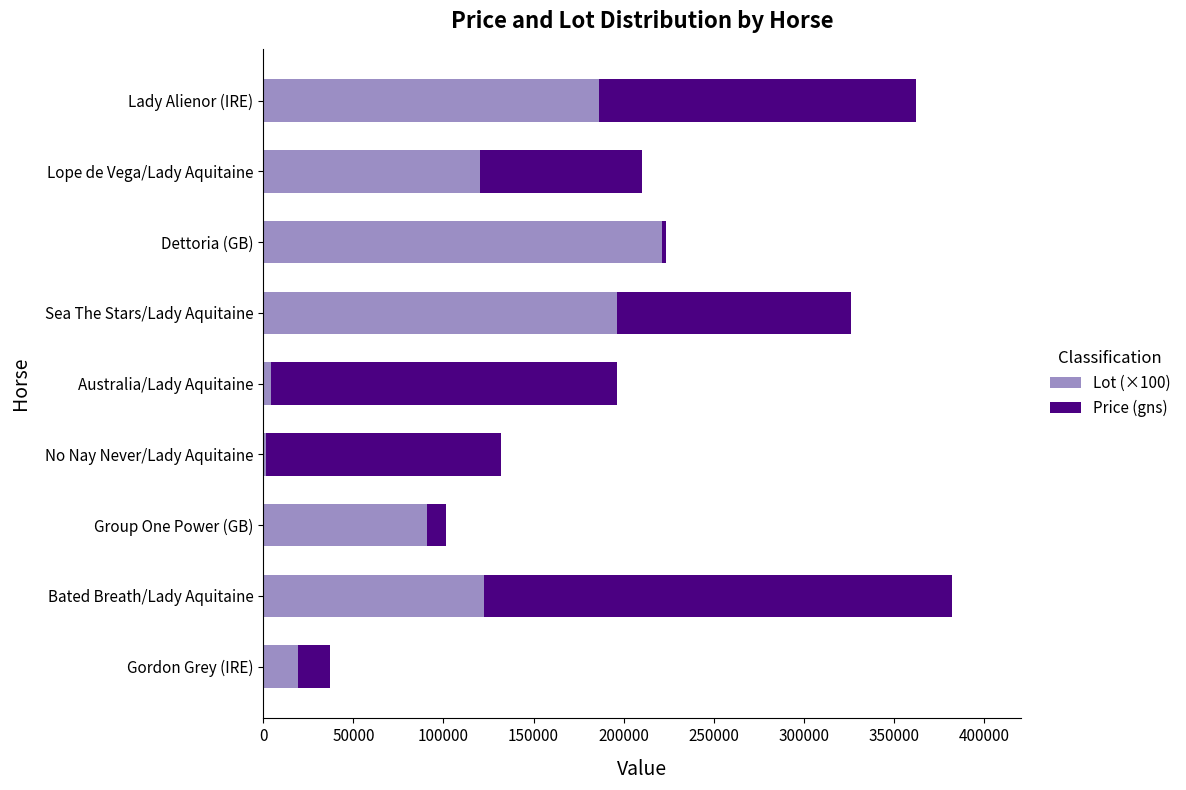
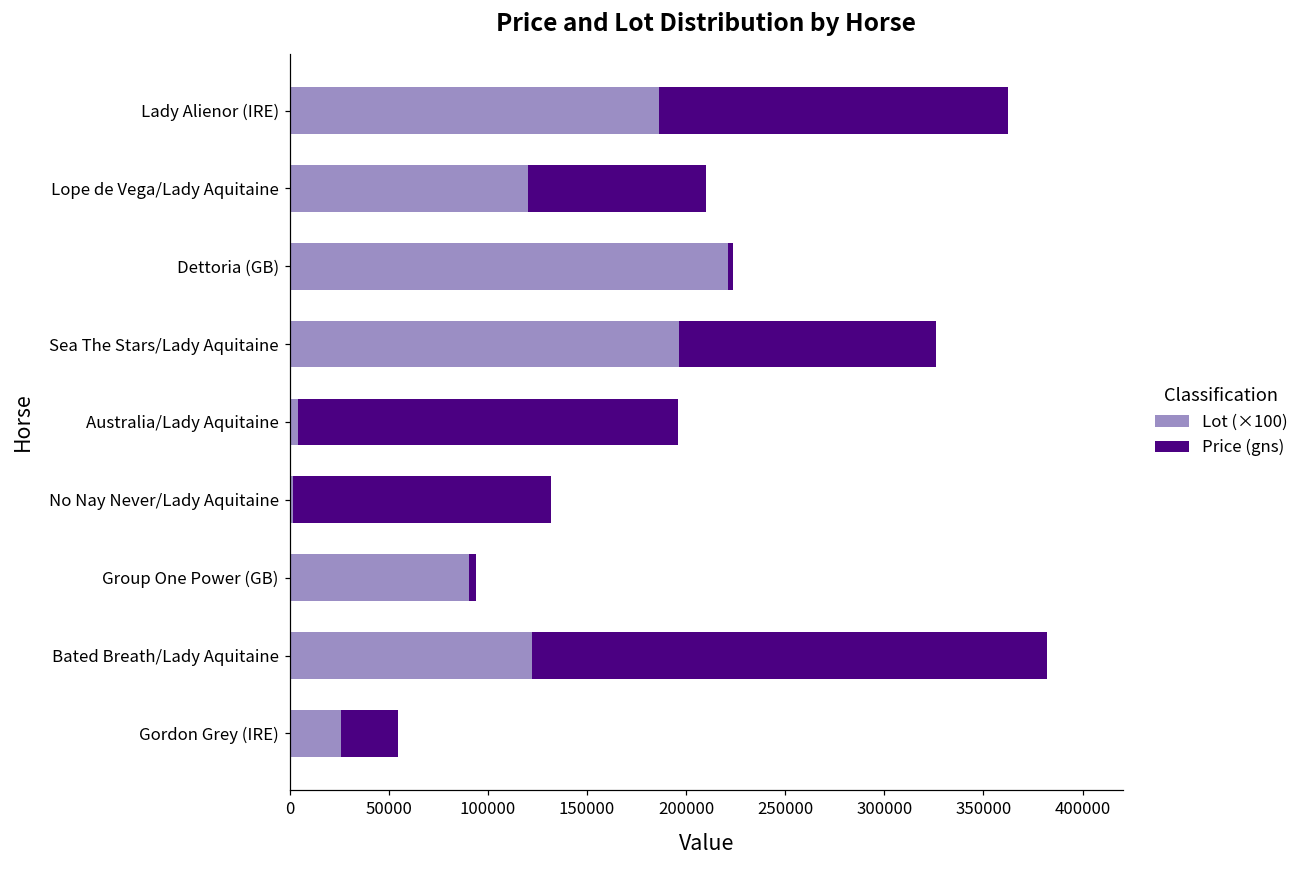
  {
    "Lot (×100)": {
      "Lady Alienor (IRE)": 186000,
      "Lope de Vega/Lady Aquitaine": 120000,
      "Dettoria (GB)": 221000,
      "Sea The Stars/Lady Aquitaine": 196000,
      "Australia/Lady Aquitaine": 4000,
      "No Nay Never/Lady Aquitaine": 2000,
      "Group One Power (GB)": 91000,
      "Bated Breath/Lady Aquitaine": 122000,
-     "Gordon Grey (IRE)": 19000
+     "Gordon Grey (IRE)": 26000
    },
    "Price (gns)": {
      "Lady Alienor (IRE)": 176000,
      "Lope de Vega/Lady Aquitaine": 90000,
      "Dettoria (GB)": 2000,
      "Sea The Stars/Lady Aquitaine": 130000,
      "Australia/Lady Aquitaine": 192000,
      "No Nay Never/Lady Aquitaine": 130000,
-     "Group One Power (GB)": 11000,
+     "Group One Power (GB)": 4000,
      "Bated Breath/Lady Aquitaine": 260000,
-     "Gordon Grey (IRE)": 18000
+     "Gordon Grey (IRE)": 29000
    }
  }
